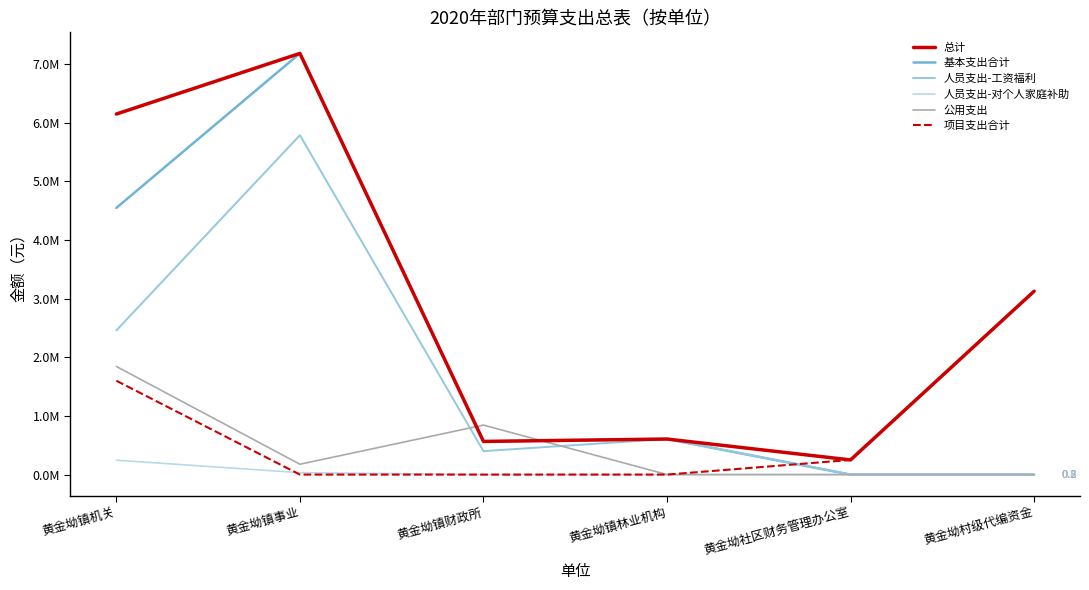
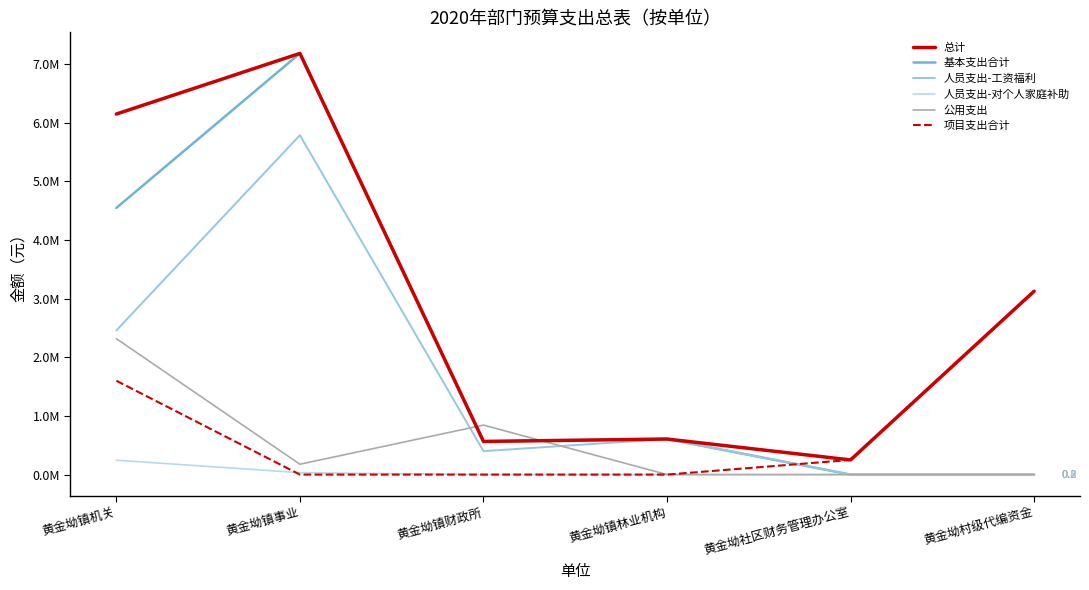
  {
    "公用支出": {
-     "黄金坳镇机关": 1800000,
+     "黄金坳镇机关": 2300000,
      "黄金坳镇事业": 200000,
      "黄金坳镇财政所": 800000
    }
  }
